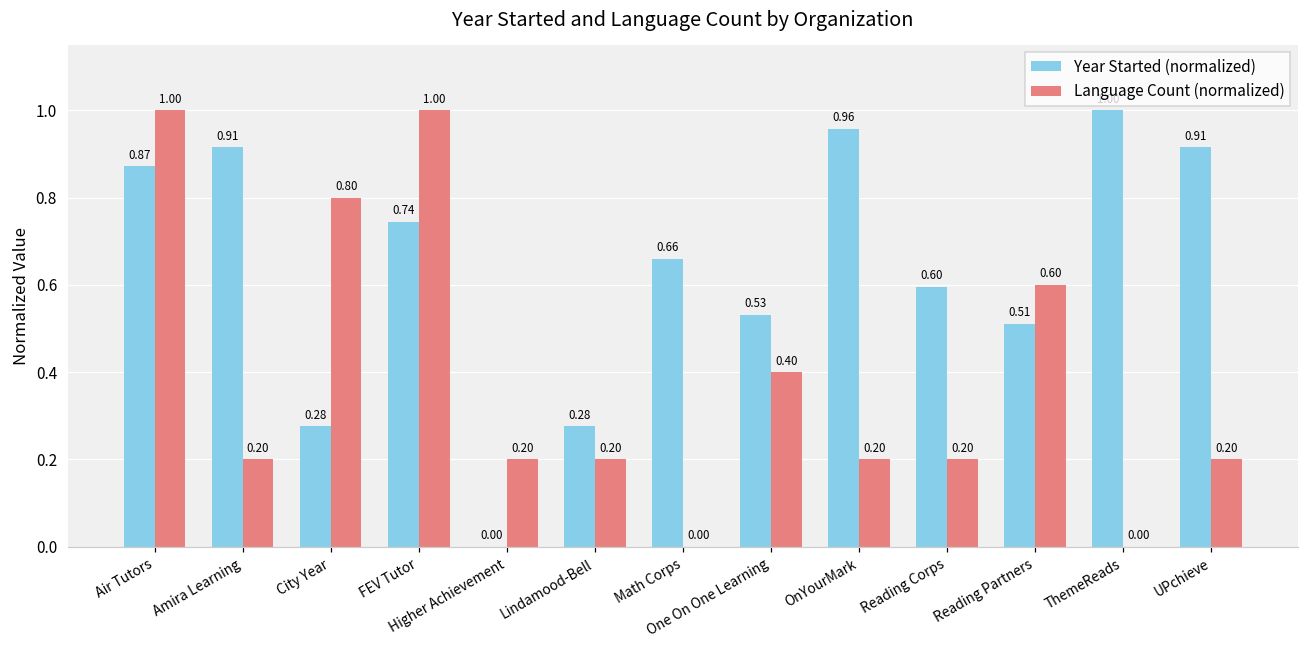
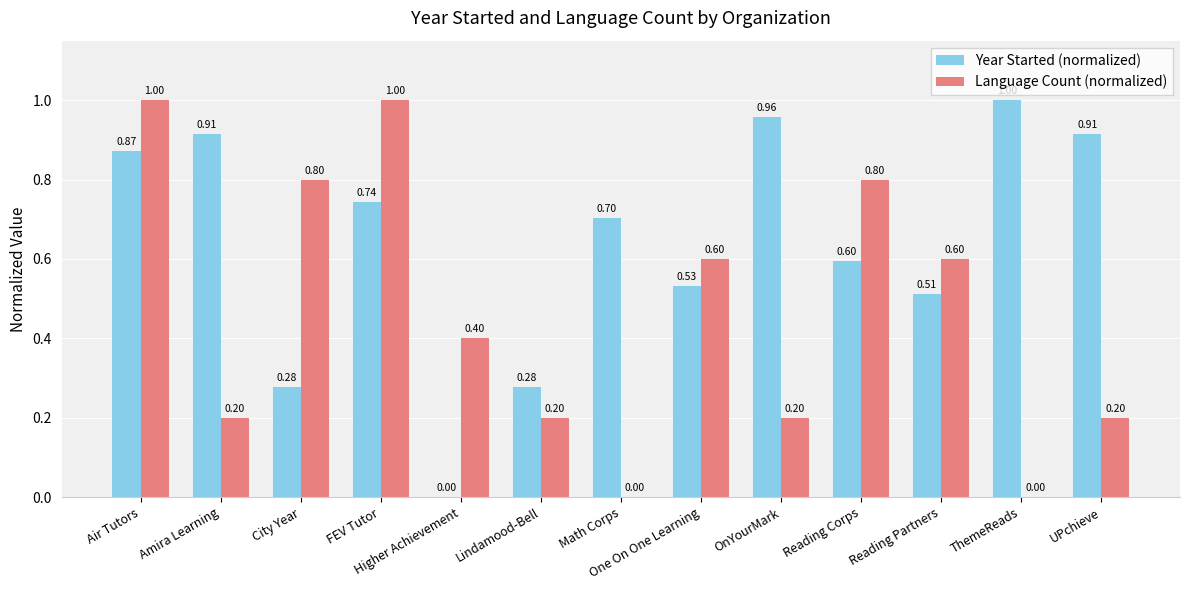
  {
    "Year Started (normalized)": {
      "Air Tutors": 0.87,
      "Amira Learning": 0.91,
      "City Year": 0.28,
      "FEV Tutor": 0.74,
      "Higher Achievement": 0.00,
      "Lindamood-Bell": 0.28,
-     "Math Corps": 0.66,
+     "Math Corps": 0.70,
      "One On One Learning": 0.53,
      "OnYourMark": 0.96,
      "Reading Corps": 0.60,
      "Reading Partners": 0.51,
      "UPchieve": 0.91
    },
    "Language Count (normalized)": {
      "Air Tutors": 1.00,
      "Amira Learning": 0.20,
      "City Year": 0.80,
      "FEV Tutor": 1.00,
-     "Higher Achievement": 0.20,
+     "Higher Achievement": 0.40,
      "Lindamood-Bell": 0.20,
      "Math Corps": 0.00,
-     "One On One Learning": 0.40,
+     "One On One Learning": 0.60,
      "OnYourMark": 0.20,
-     "Reading Corps": 0.20,
+     "Reading Corps": 0.80,
      "Reading Partners": 0.60,
      "ThemeReads": 0.00,
      "UPchieve": 0.20
    }
  }
